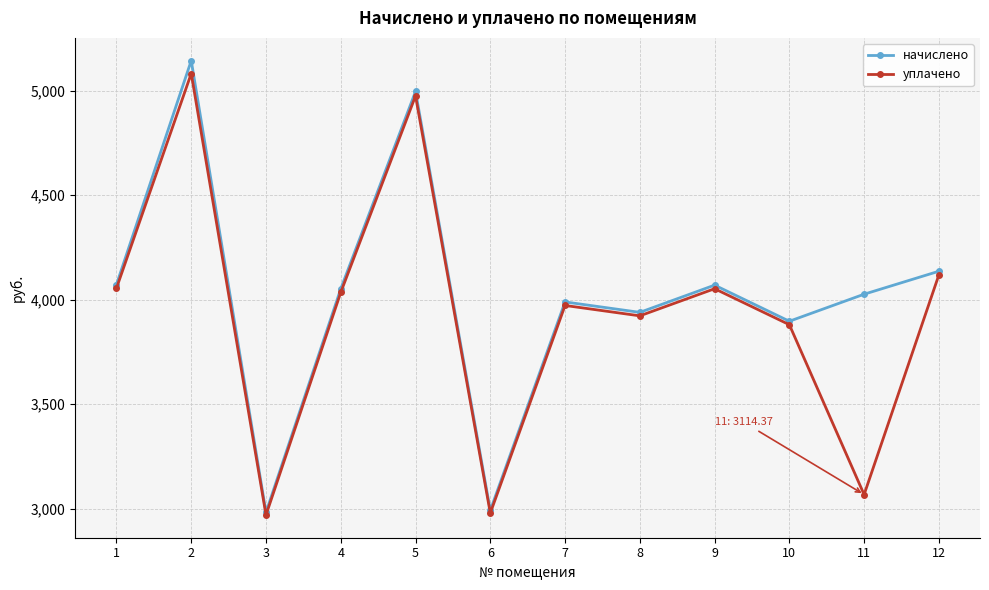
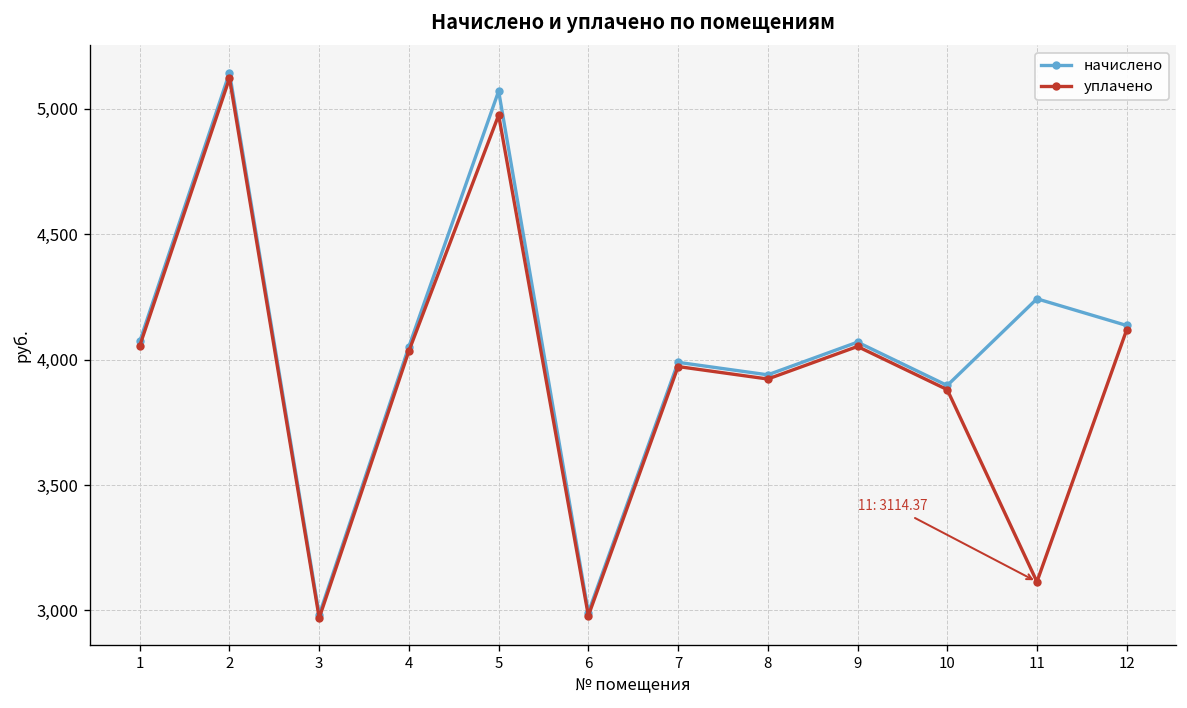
  {
    "начислено": {
      "1": "4,070",
      "2": "5,140",
      "3": "2,980",
      "4": "4,050",
-     "5": "5,000",
+     "5": "5,070",
      "6": "2,990",
      "7": "3,990",
      "8": "3,940",
      "9": "4,070",
      "10": "3,900",
-     "11": "4,030",
+     "11": "4,240",
      "12": "4,140"
    },
    "уплачено": {
      "1": "4,060",
-     "2": "5,080",
+     "2": "5,120",
      "3": "2,970",
      "4": "4,030",
      "5": "4,970",
      "6": "2,980",
      "7": "3,970",
      "8": "3,920",
      "9": "4,050",
      "10": "3,880",
-     "11": "3,070",
+     "11": "3,110",
      "12": "4,120"
    }
  }
